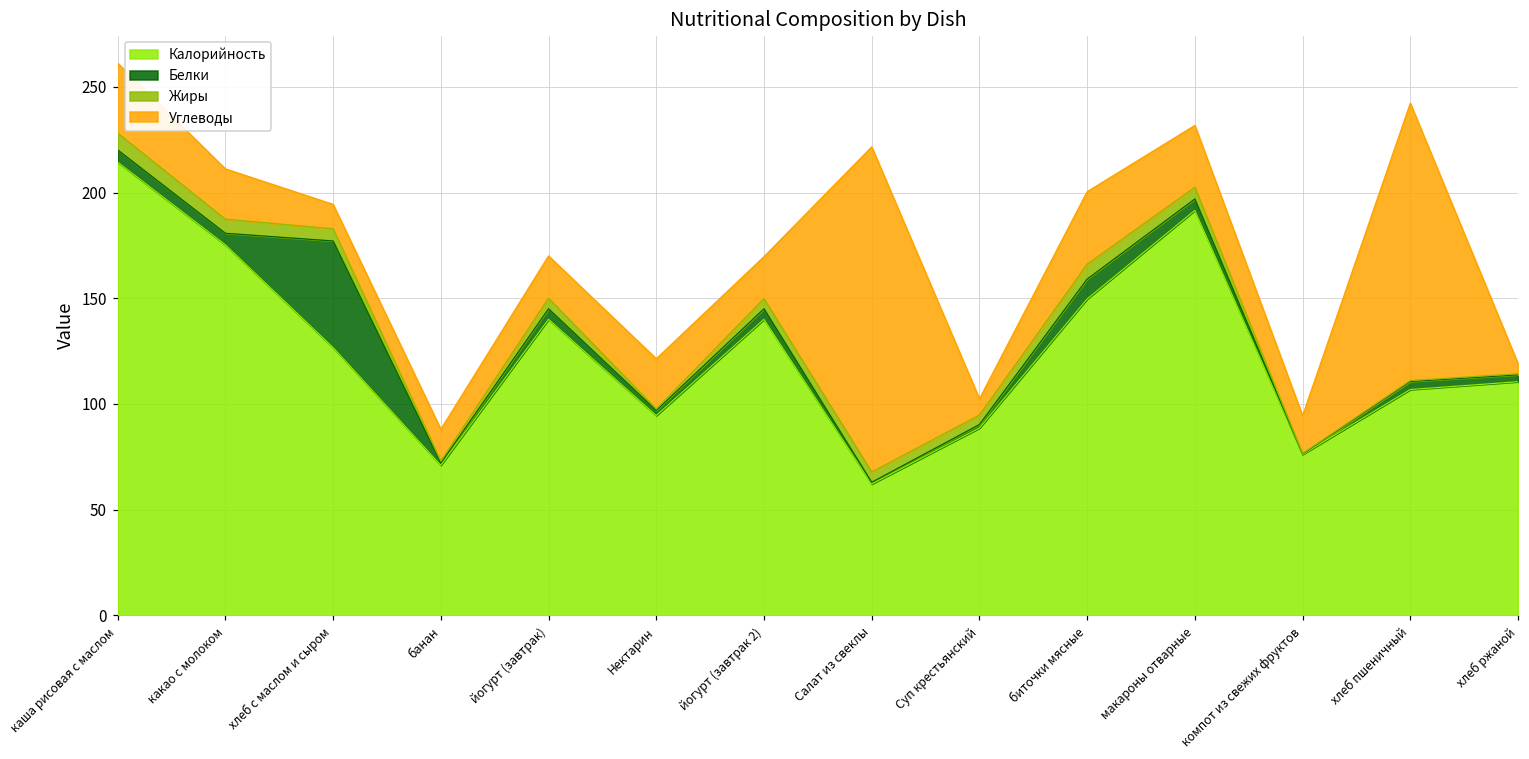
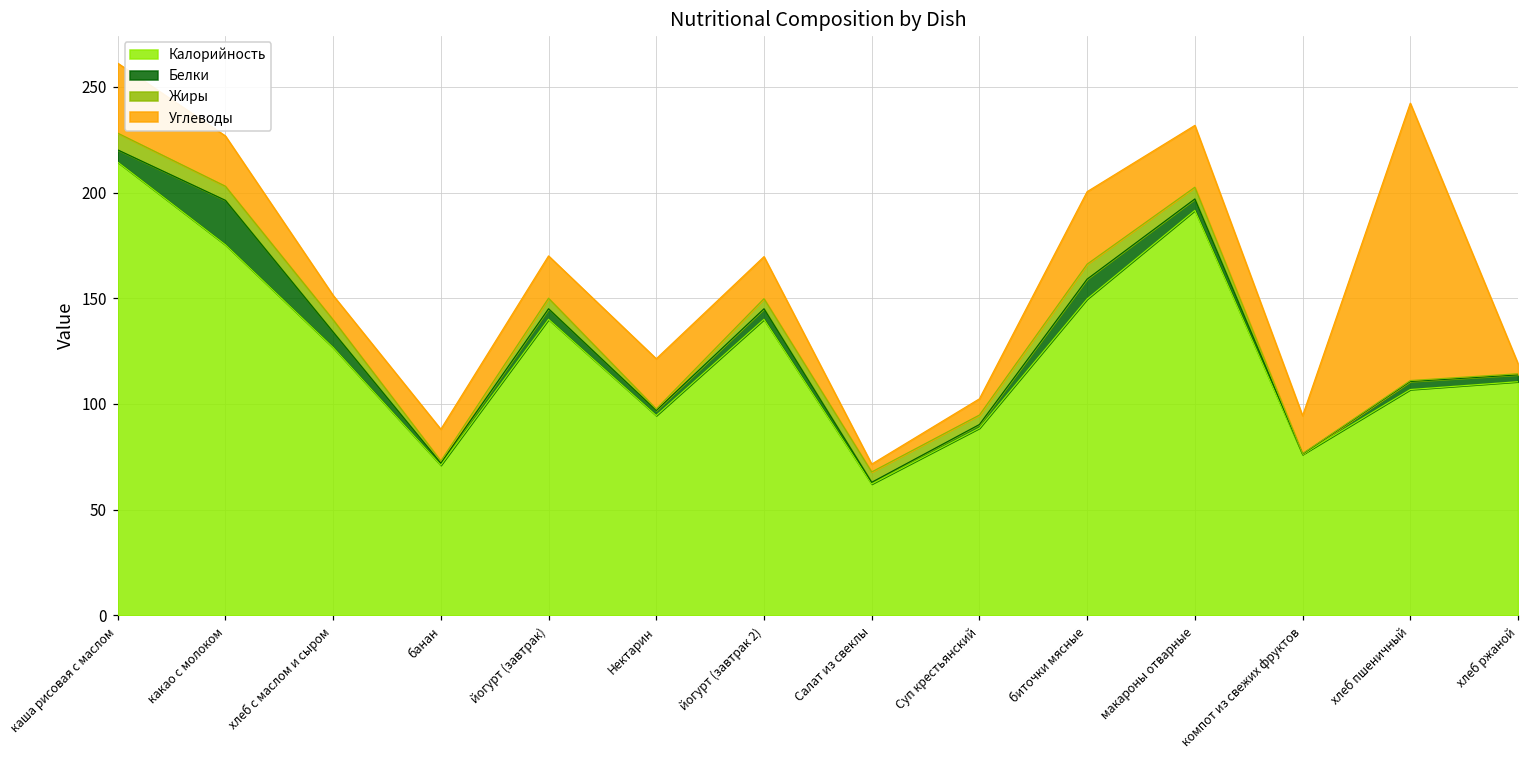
  {
    "Белки": {
      "каша рисовая с маслом": 6,
-     "какао с молоком": 5,
-     "хлеб с маслом и сыром": 50,
+     "какао с молоком": 21,
+     "хлеб с маслом и сыром": 7,
      "йогурт (завтрак)": 5,
      "йогурт (завтрак 2)": 5,
      "Суп крестьянский": 2,
      "биточки мясные": 9,
      "макароны отварные": 5
    },
    "Углеводы": {
      "каша рисовая с маслом": 33,
      "какао с молоком": 24,
      "хлеб с маслом и сыром": 12,
      "банан": 15,
      "йогурт (завтрак)": 20,
      "Нектарин": 24,
      "йогурт (завтрак 2)": 20,
-     "Салат из свеклы": 154,
+     "Салат из свеклы": 4,
      "Суп крестьянский": 8,
      "биточки мясные": 34,
      "макароны отварные": 29,
      "компот из свежих фруктов": 18,
      "хлеб пшеничный": 131,
      "хлеб ржаной": 5
    }
  }
